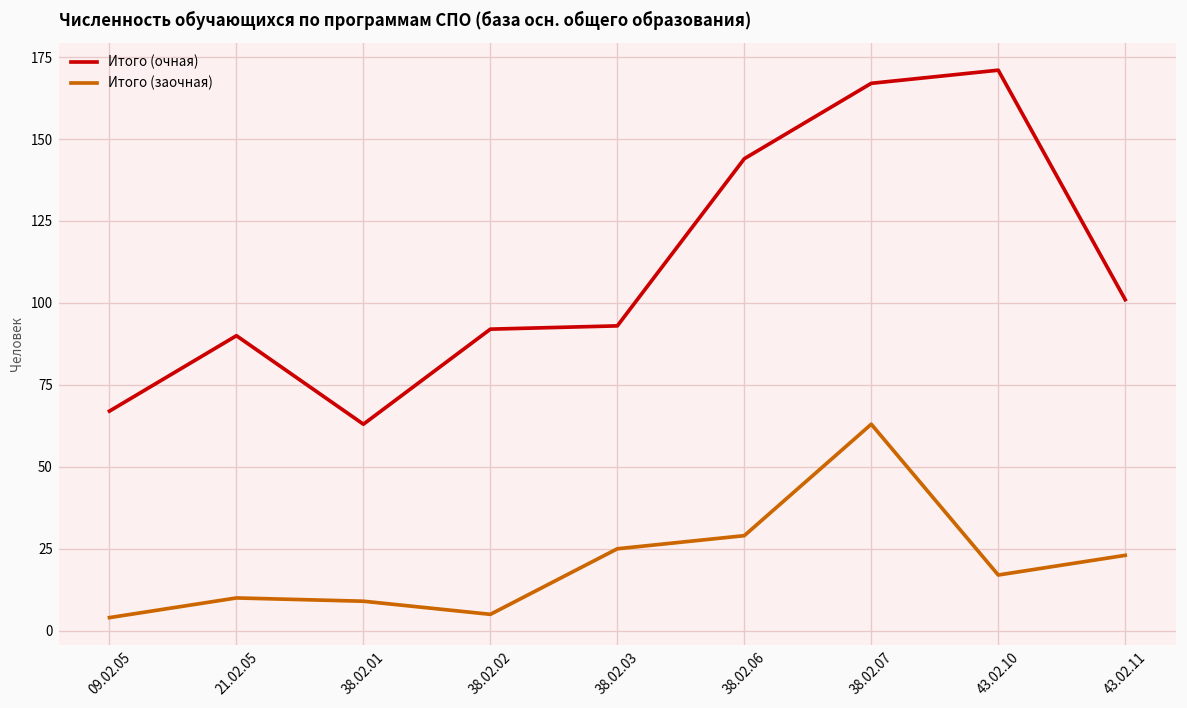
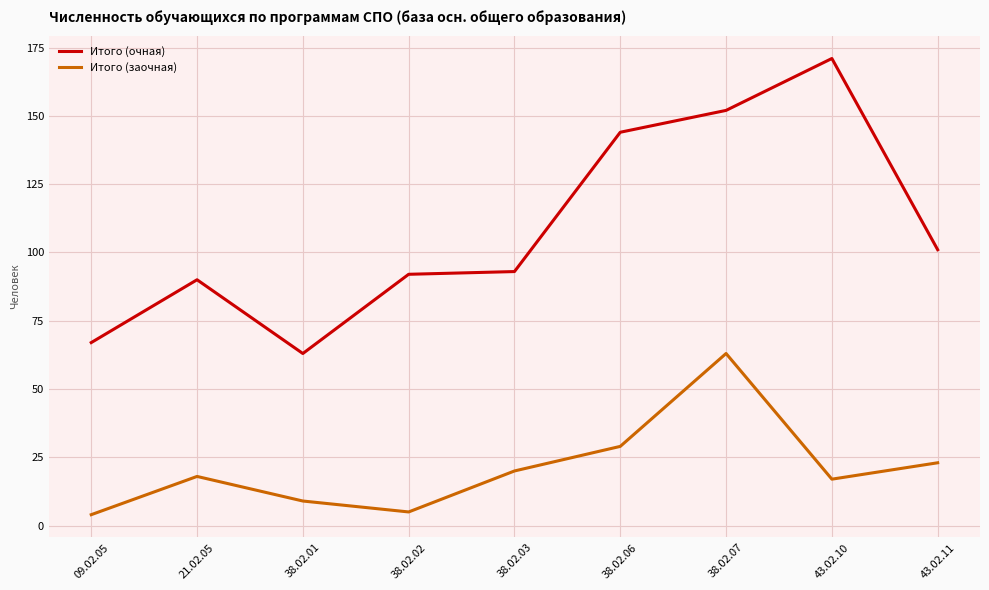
  {
    "Итого (очная)": {
      "09.02.05": 67,
      "21.02.05": 90,
      "38.02.01": 63,
      "38.02.02": 92,
      "38.02.03": 93,
      "38.02.06": 144,
-     "38.02.07": 167,
+     "38.02.07": 152,
      "43.02.10": 171,
      "43.02.11": 101
    },
    "Итого (заочная)": {
      "09.02.05": 4,
-     "21.02.05": 10,
+     "21.02.05": 18,
      "38.02.01": 9,
      "38.02.02": 5,
-     "38.02.03": 25,
+     "38.02.03": 20,
      "38.02.06": 29,
      "38.02.07": 63,
      "43.02.10": 17,
      "43.02.11": 23
    }
  }
